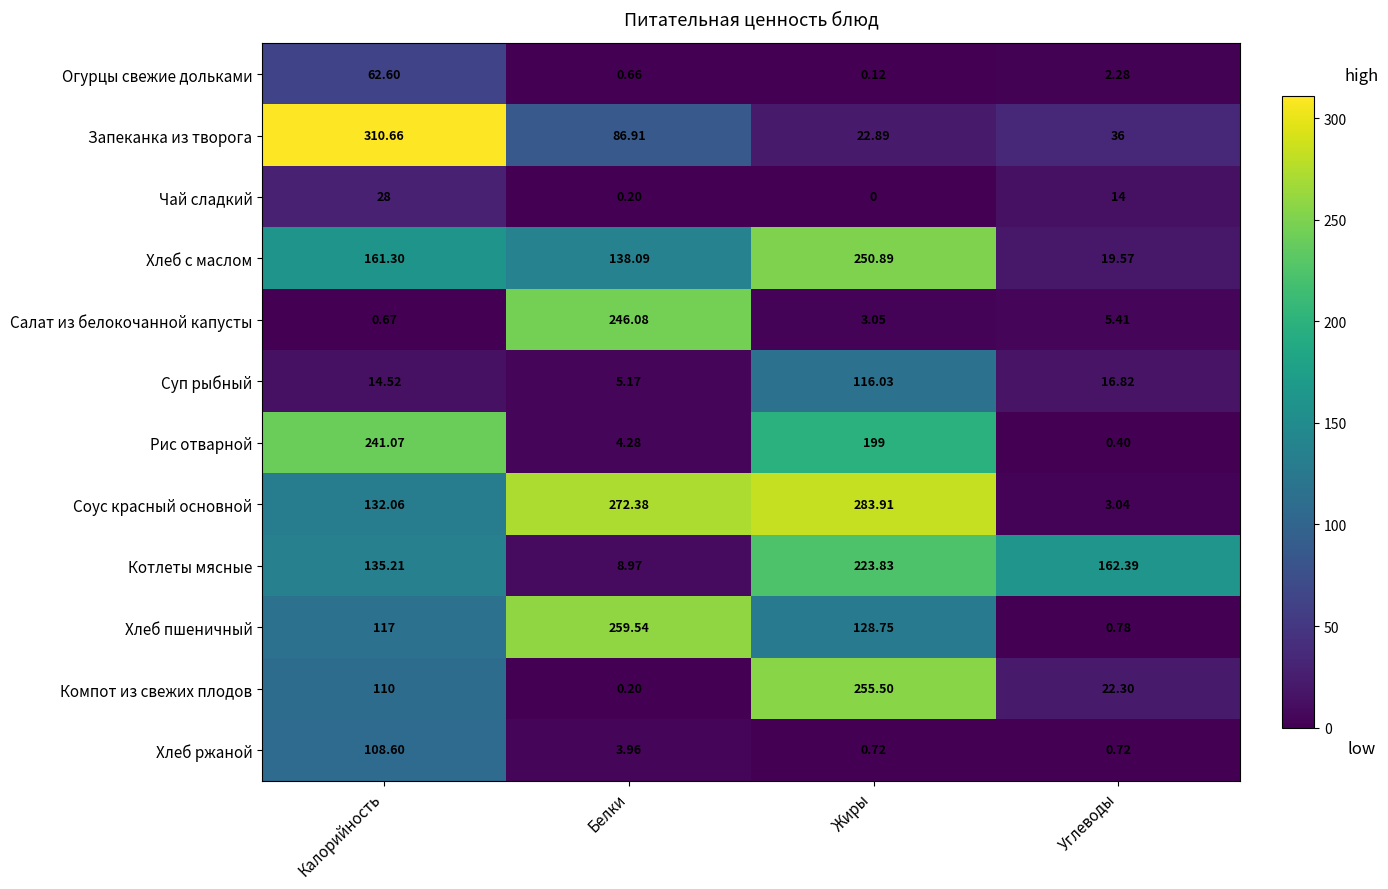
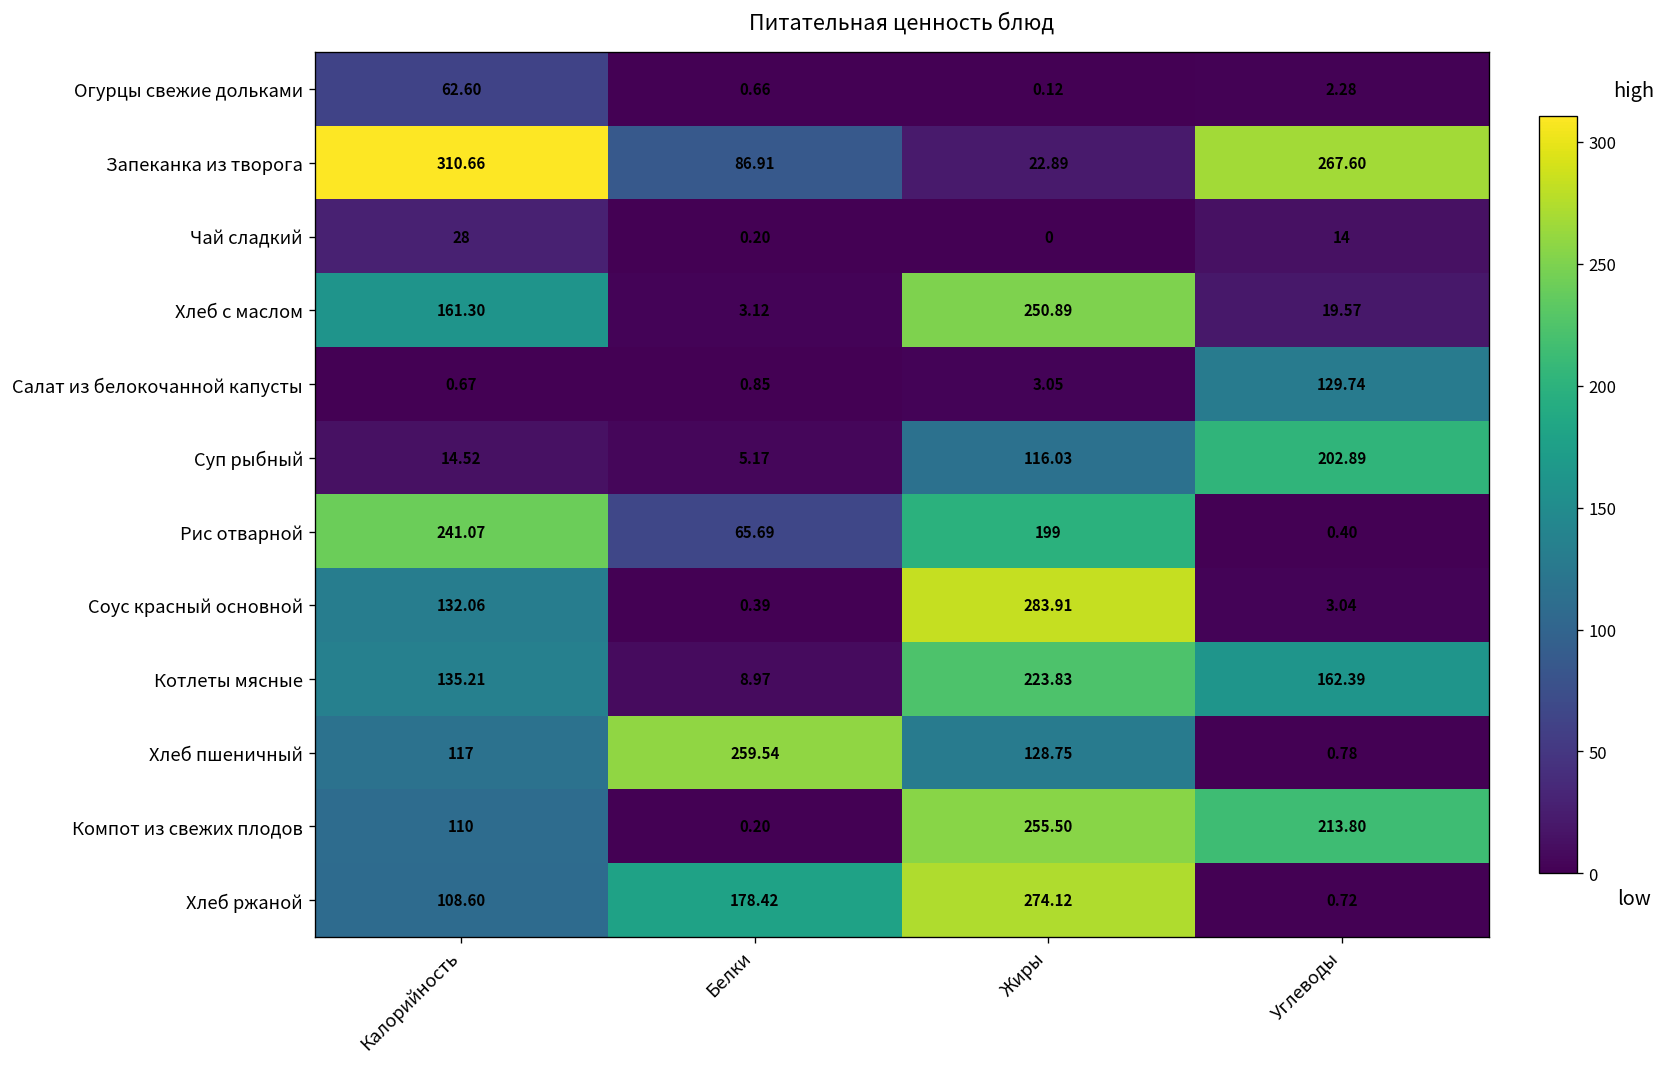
  {
    "Огурцы свежие дольками": {
      "Калорийность": 62.60,
      "Белки": 0.66,
      "Жиры": 0.12,
      "Углеводы": 2.28
    },
    "Запеканка из творога": {
      "Калорийность": 310.66,
      "Белки": 86.91,
      "Жиры": 22.89,
-     "Углеводы": 36
+     "Углеводы": 267.60
    },
    "Чай сладкий": {
      "Калорийность": 28,
      "Белки": 0.20,
      "Жиры": 0,
      "Углеводы": 14
    },
    "Хлеб с маслом": {
      "Калорийность": 161.30,
-     "Белки": 138.09,
+     "Белки": 3.12,
      "Жиры": 250.89,
      "Углеводы": 19.57
    },
    "Салат из белокочанной капусты": {
      "Калорийность": 0.67,
-     "Белки": 246.08,
+     "Белки": 0.85,
      "Жиры": 3.05,
-     "Углеводы": 5.41
+     "Углеводы": 129.74
    },
    "Суп рыбный": {
      "Калорийность": 14.52,
      "Белки": 5.17,
      "Жиры": 116.03,
-     "Углеводы": 16.82
+     "Углеводы": 202.89
    },
    "Рис отварной": {
      "Калорийность": 241.07,
-     "Белки": 4.28,
+     "Белки": 65.69,
      "Жиры": 199,
      "Углеводы": 0.40
    },
    "Соус красный основной": {
      "Калорийность": 132.06,
-     "Белки": 272.38,
+     "Белки": 0.39,
      "Жиры": 283.91,
      "Углеводы": 3.04
    },
    "Котлеты мясные": {
      "Калорийность": 135.21,
      "Белки": 8.97,
      "Жиры": 223.83,
      "Углеводы": 162.39
    },
    "Хлеб пшеничный": {
      "Калорийность": 117,
      "Белки": 259.54,
      "Жиры": 128.75,
      "Углеводы": 0.78
    },
    "Компот из свежих плодов": {
      "Калорийность": 110,
      "Белки": 0.20,
      "Жиры": 255.50,
-     "Углеводы": 22.30
+     "Углеводы": 213.80
    },
    "Хлеб ржаной": {
      "Калорийность": 108.60,
-     "Белки": 3.96,
-     "Жиры": 0.72,
+     "Белки": 178.42,
+     "Жиры": 274.12,
      "Углеводы": 0.72
    }
  }
